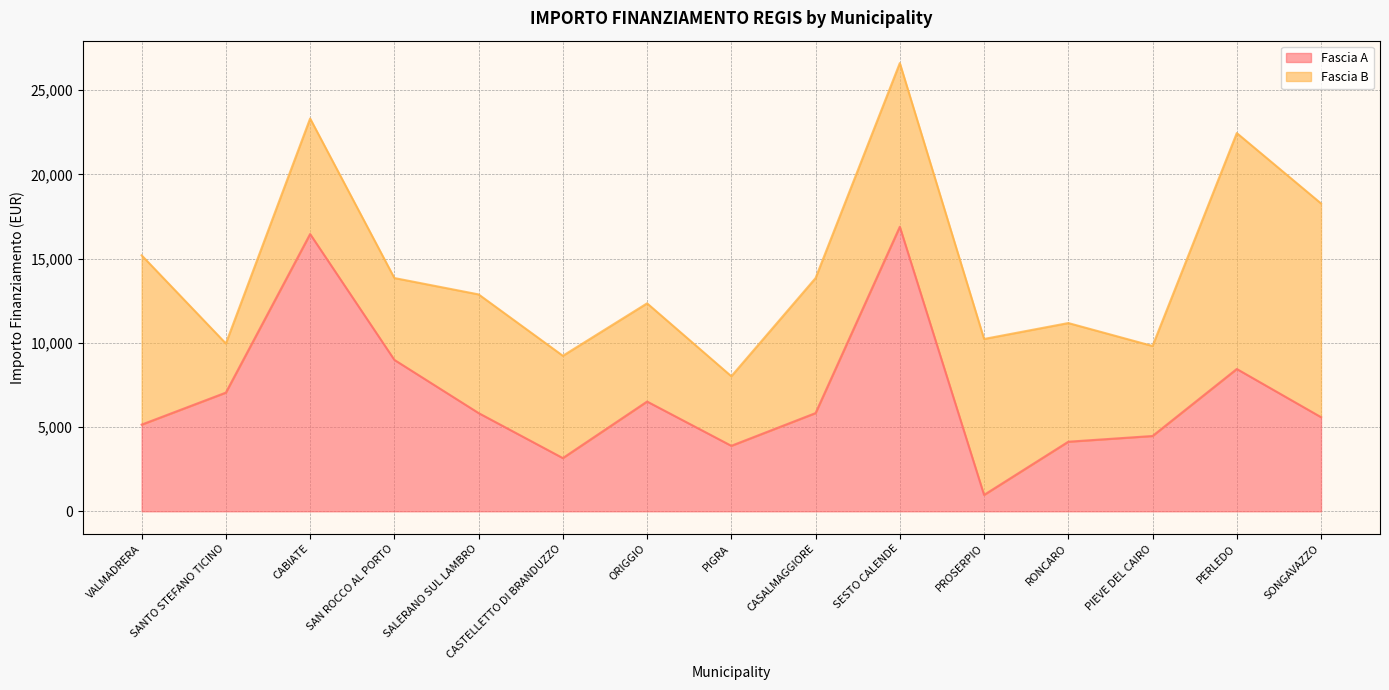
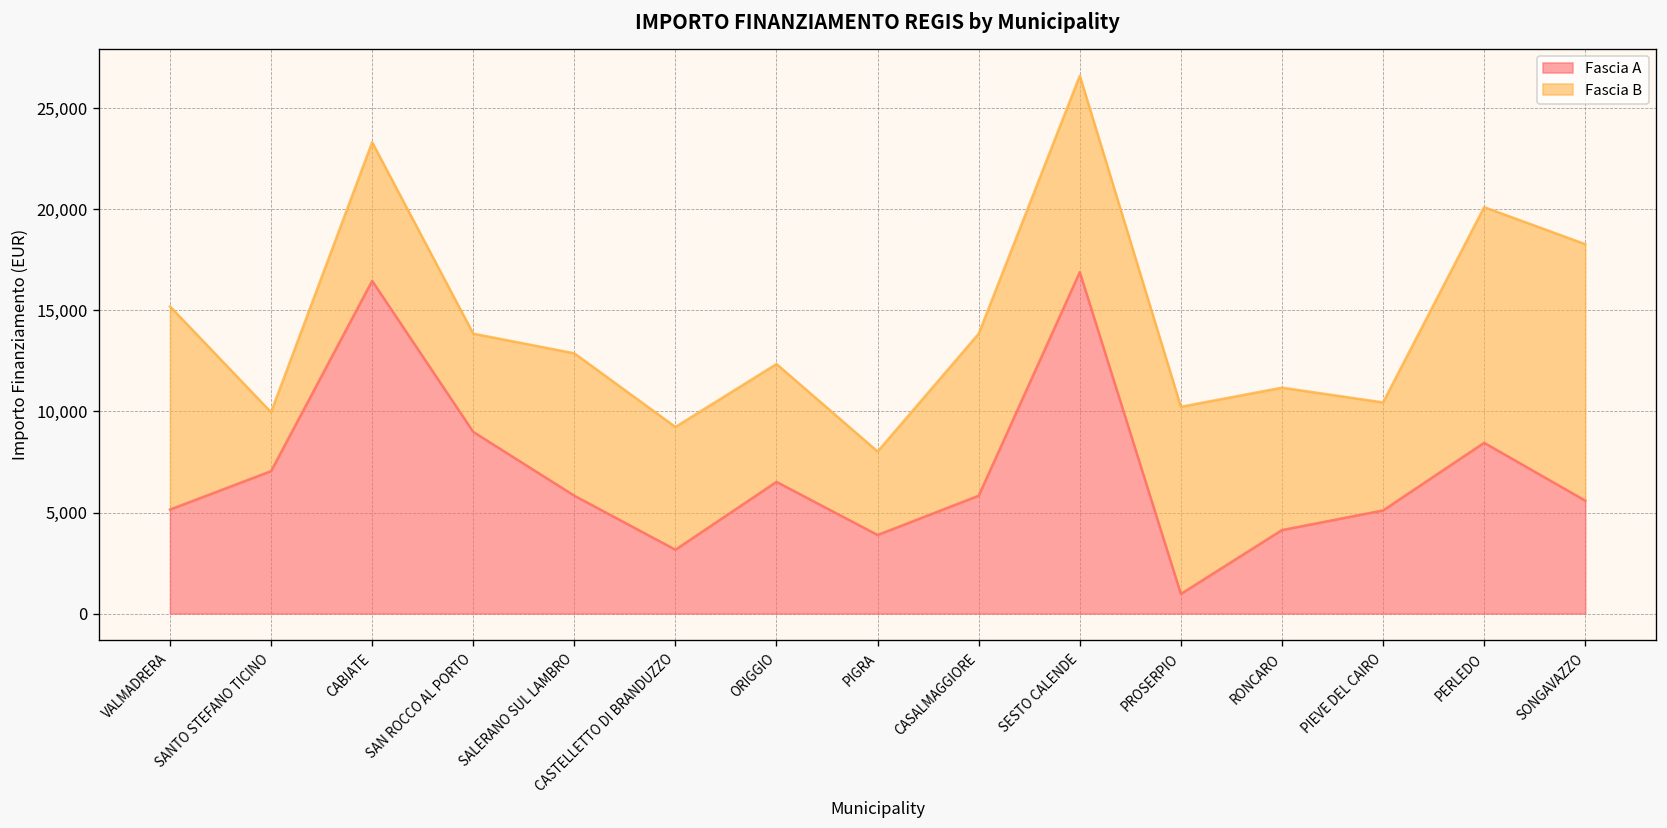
  {
    "Fascia A": {
      "VALMADRERA": "5,100",
      "SANTO STEFANO TICINO": "7,000",
      "CABIATE": "16,500",
      "SAN ROCCO AL PORTO": "9,000",
      "SALERANO SUL LAMBRO": "5,800",
      "CASTELLETTO DI BRANDUZZO": "3,200",
      "ORIGGIO": "6,500",
      "PIGRA": "3,900",
      "CASALMAGGIORE": "5,800",
      "SESTO CALENDE": "16,900",
      "PROSERPIO": "1,000",
      "RONCARO": "4,100",
-     "PIEVE DEL CAIRO": "4,500",
+     "PIEVE DEL CAIRO": "5,100",
      "PERLEDO": "8,400",
      "SONGAVAZZO": "5,600"
    },
    "Fascia B": {
      "VALMADRERA": "10,100",
      "SANTO STEFANO TICINO": "2,900",
      "CABIATE": "6,900",
      "SAN ROCCO AL PORTO": "4,900",
      "SALERANO SUL LAMBRO": "7,000",
      "CASTELLETTO DI BRANDUZZO": "6,100",
      "ORIGGIO": "5,800",
      "PIGRA": "4,100",
      "CASALMAGGIORE": "8,000",
      "SESTO CALENDE": "9,700",
      "PROSERPIO": "9,300",
      "RONCARO": "7,000",
      "PIEVE DEL CAIRO": "5,300",
-     "PERLEDO": "14,000",
+     "PERLEDO": "11,700",
      "SONGAVAZZO": "12,700"
    }
  }
